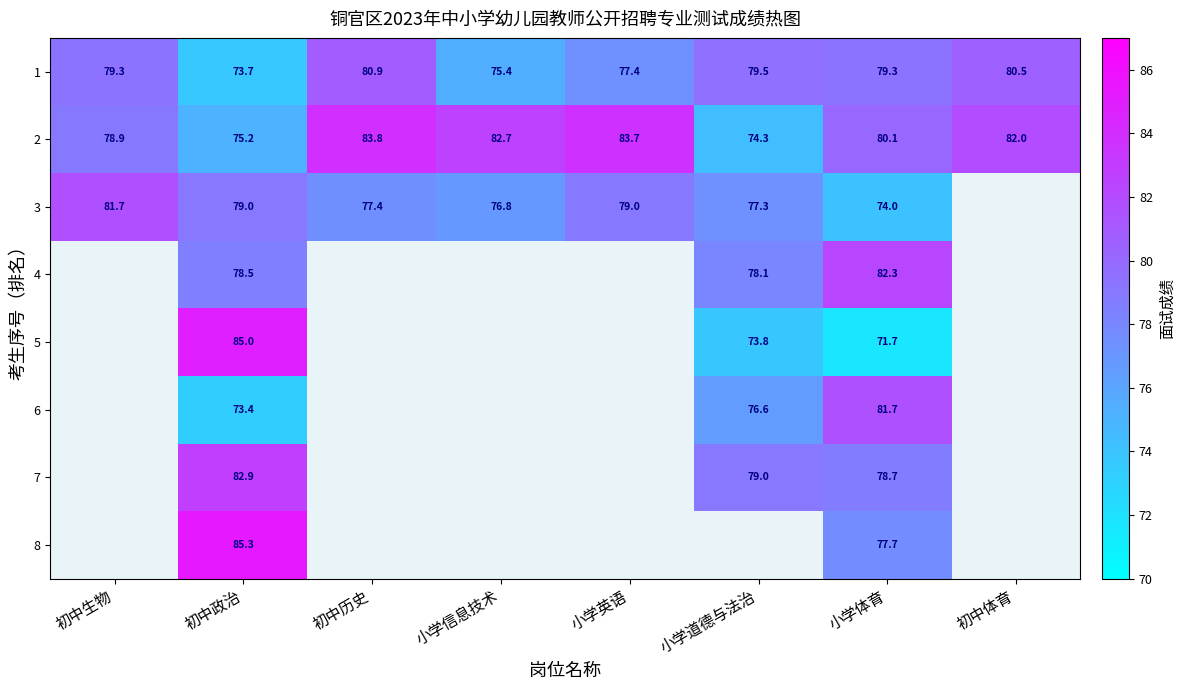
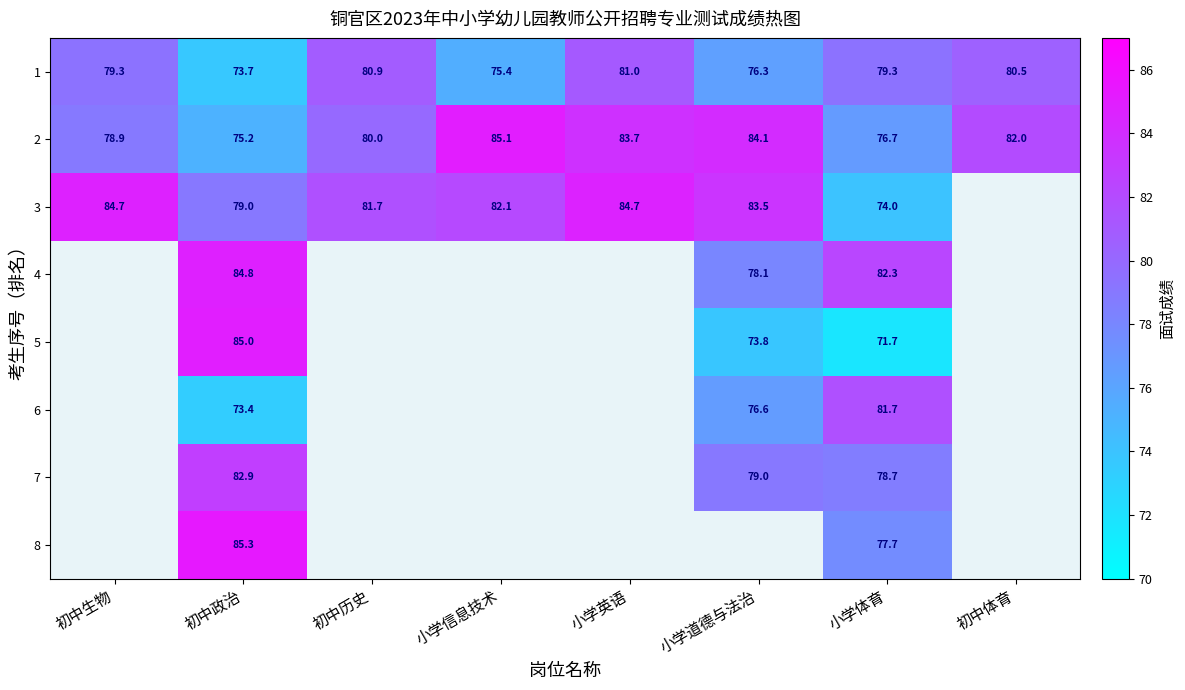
  {
    "1": {
      "初中生物": 79.3,
      "初中政治": 73.7,
      "初中历史": 80.9,
      "小学信息技术": 75.4,
-     "小学英语": 77.4,
-     "小学道德与法治": 79.5,
+     "小学英语": 81.0,
+     "小学道德与法治": 76.3,
      "小学体育": 79.3,
      "初中体育": 80.5
    },
    "2": {
      "初中生物": 78.9,
      "初中政治": 75.2,
-     "初中历史": 83.8,
-     "小学信息技术": 82.7,
+     "初中历史": 80.0,
+     "小学信息技术": 85.1,
      "小学英语": 83.7,
-     "小学道德与法治": 74.3,
-     "小学体育": 80.1,
+     "小学道德与法治": 84.1,
+     "小学体育": 76.7,
      "初中体育": 82.0
    },
    "3": {
-     "初中生物": 81.7,
+     "初中生物": 84.7,
      "初中政治": 79.0,
-     "初中历史": 77.4,
-     "小学信息技术": 76.8,
-     "小学英语": 79.0,
-     "小学道德与法治": 77.3,
+     "初中历史": 81.7,
+     "小学信息技术": 82.1,
+     "小学英语": 84.7,
+     "小学道德与法治": 83.5,
      "小学体育": 74.0
    },
    "4": {
-     "初中政治": 78.5,
+     "初中政治": 84.8,
      "小学道德与法治": 78.1,
      "小学体育": 82.3
    },
    "5": {
      "初中政治": 85.0,
      "小学道德与法治": 73.8,
      "小学体育": 71.7
    },
    "6": {
      "初中政治": 73.4,
      "小学道德与法治": 76.6,
      "小学体育": 81.7
    },
    "7": {
      "初中政治": 82.9,
      "小学道德与法治": 79.0,
      "小学体育": 78.7
    },
    "8": {
      "初中政治": 85.3,
      "小学体育": 77.7
    }
  }
